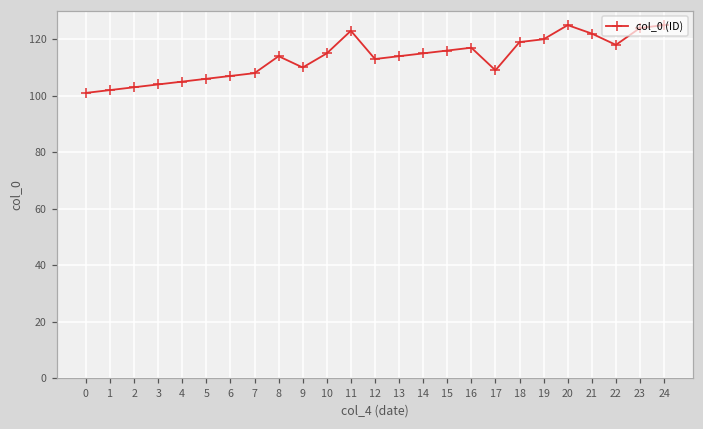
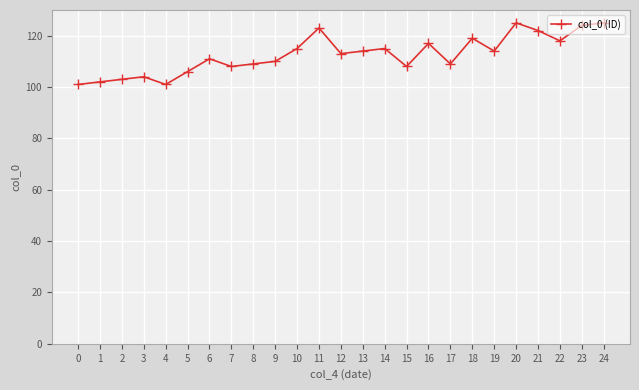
  {
    "0": 101,
    "1": 102,
    "2": 103,
    "3": 104,
-   "4": 105,
+   "4": 101,
    "5": 106,
-   "6": 107,
+   "6": 111,
    "7": 108,
-   "8": 114,
+   "8": 109,
    "9": 110,
    "10": 115,
    "11": 123,
    "12": 113,
    "13": 114,
    "14": 115,
-   "15": 116,
+   "15": 108,
    "16": 117,
    "17": 109,
    "18": 119,
-   "19": 120,
+   "19": 114,
    "20": 125,
    "21": 122,
    "22": 118
  }
